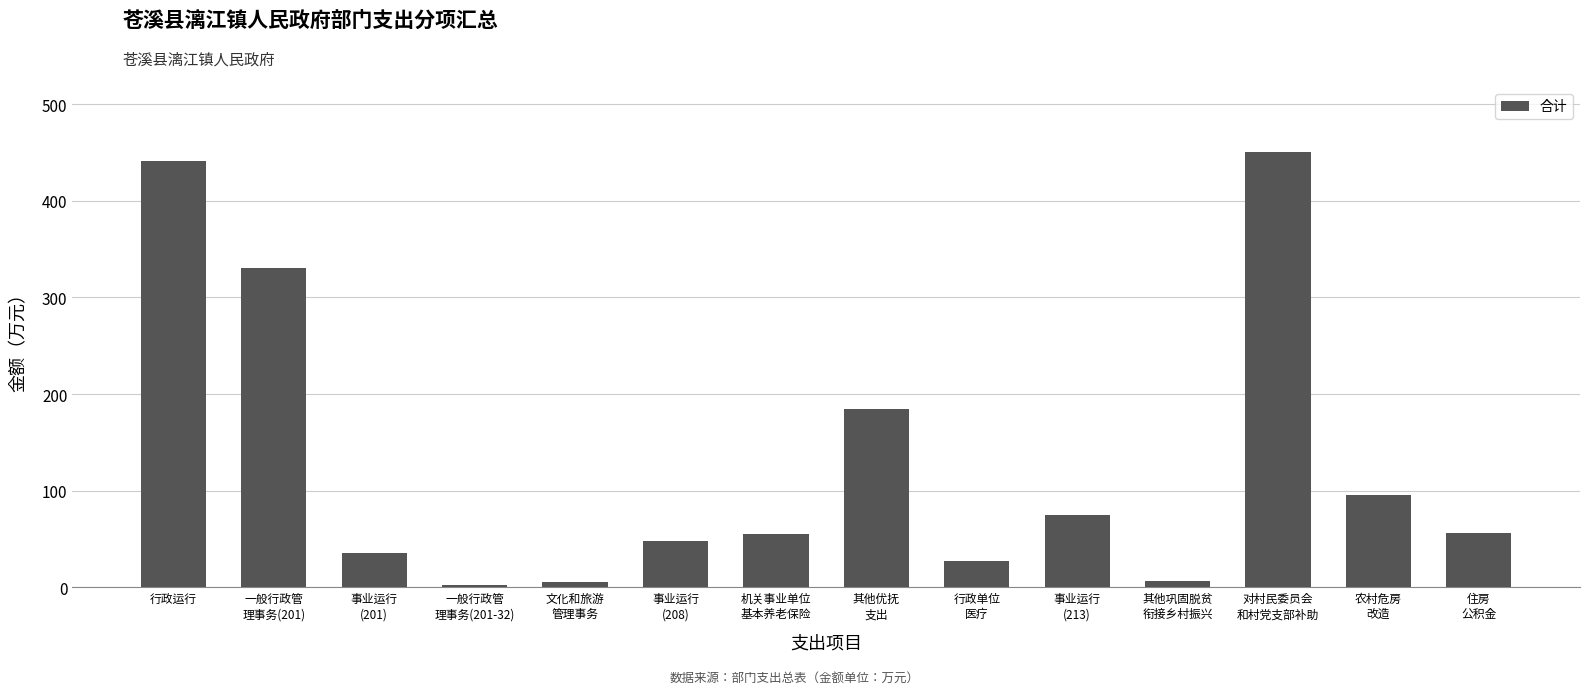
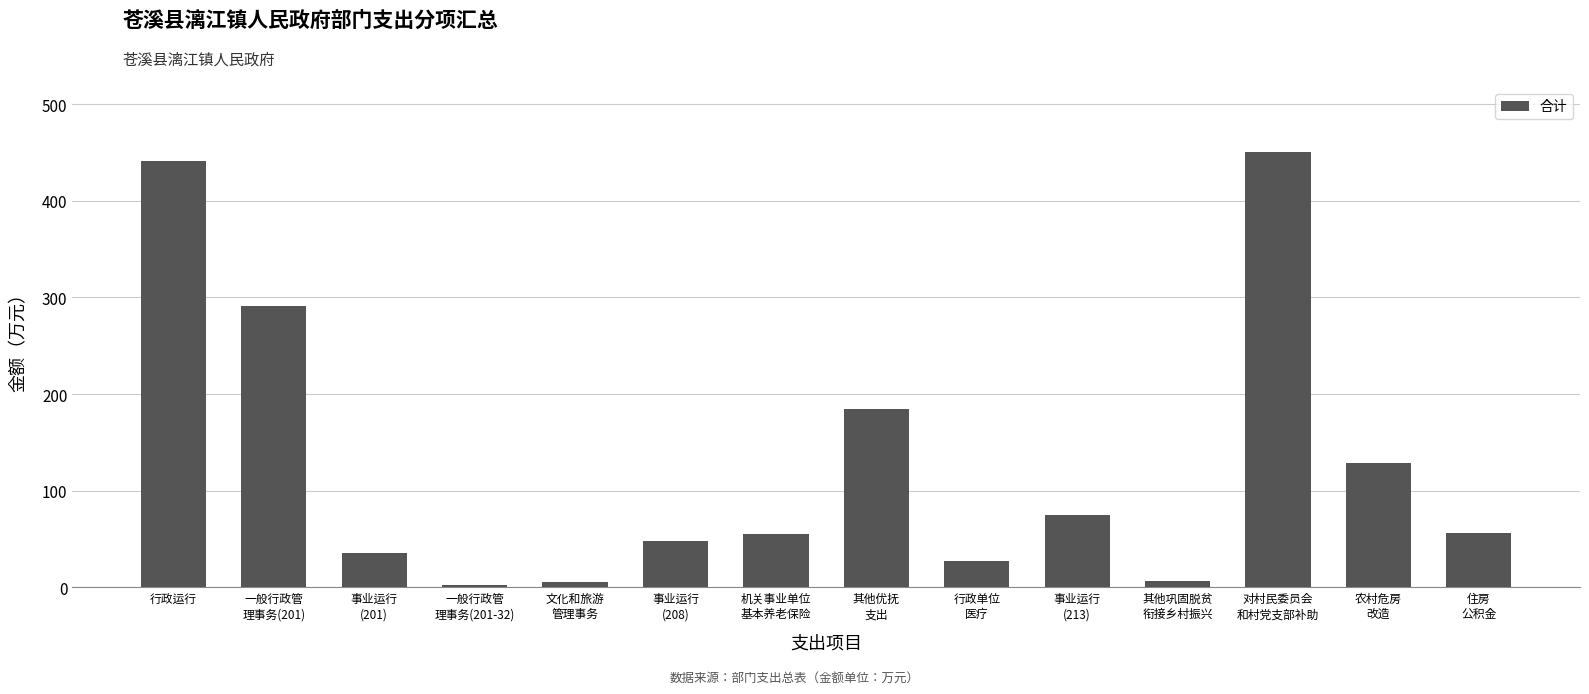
  {
    "行政运行": 440,
-   "一般行政管 理事务(201)": 330,
+   "一般行政管 理事务(201)": 290,
    "事业运行 (201)": 40,
    "文化和旅游 管理事务": 10,
    "事业运行 (208)": 50,
    "机关事业单位 基本养老保险": 60,
    "其他优抚 支出": 190,
    "行政单位 医疗": 30,
    "事业运行 (213)": 70,
    "其他巩固脱贫 衔接乡村振兴": 10,
    "对村民委员会 和村党支部补助": 450,
-   "农村危房 改造": 100,
+   "农村危房 改造": 130,
    "住房 公积金": 60
  }
